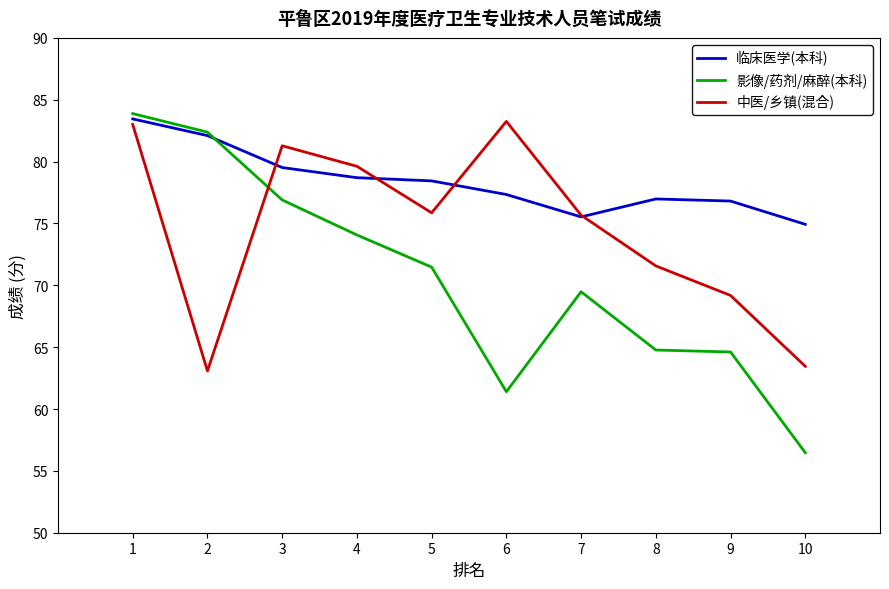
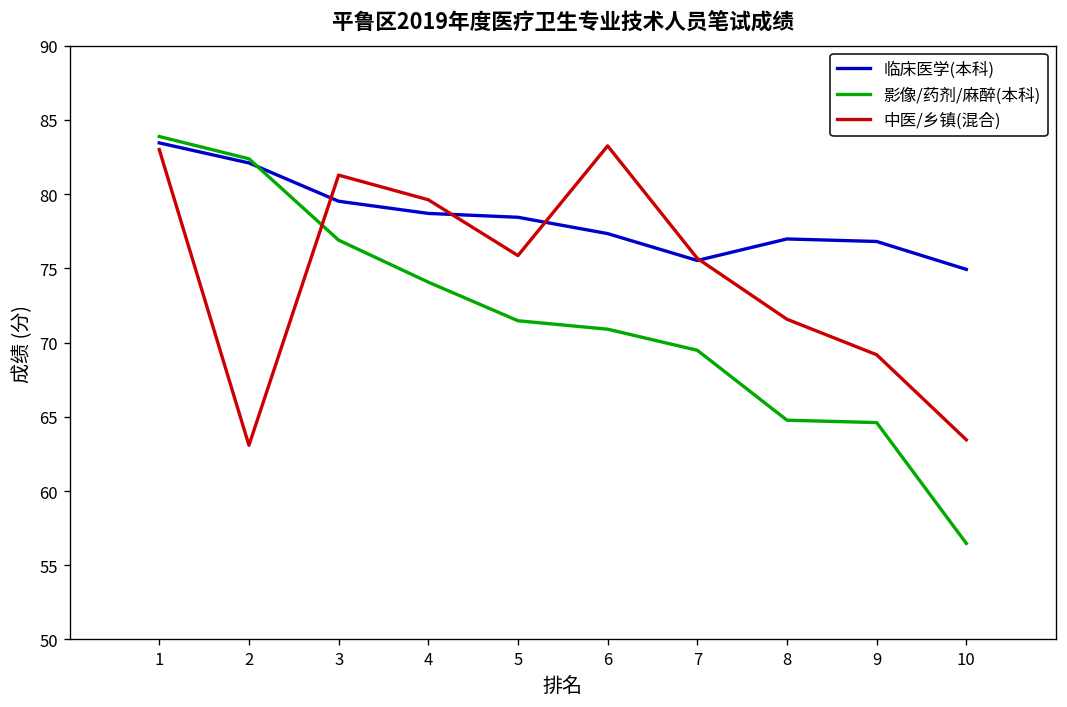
  {
    "临床医学(本科)": {
      "1": 83.5,
      "2": 82.1,
      "3": 79.5,
      "4": 78.7,
      "5": 78.4,
      "6": 77.3,
      "8": 77.0,
      "9": 76.8,
      "10": 74.9
    },
    "影像/药剂/麻醉(本科)": {
      "1": 83.9,
      "2": 82.4,
      "3": 76.9,
      "4": 74.1,
      "5": 71.5,
-     "6": 61.4,
+     "6": 70.9,
      "7": 69.5,
      "8": 64.8,
      "9": 64.6,
      "10": 56.5
    },
    "中医/乡镇(混合)": {
      "1": 83.0,
      "2": 63.1,
      "3": 81.3,
      "4": 79.6,
      "5": 75.9,
      "6": 83.3,
      "8": 71.6,
      "9": 69.2,
      "10": 63.5
    }
  }
